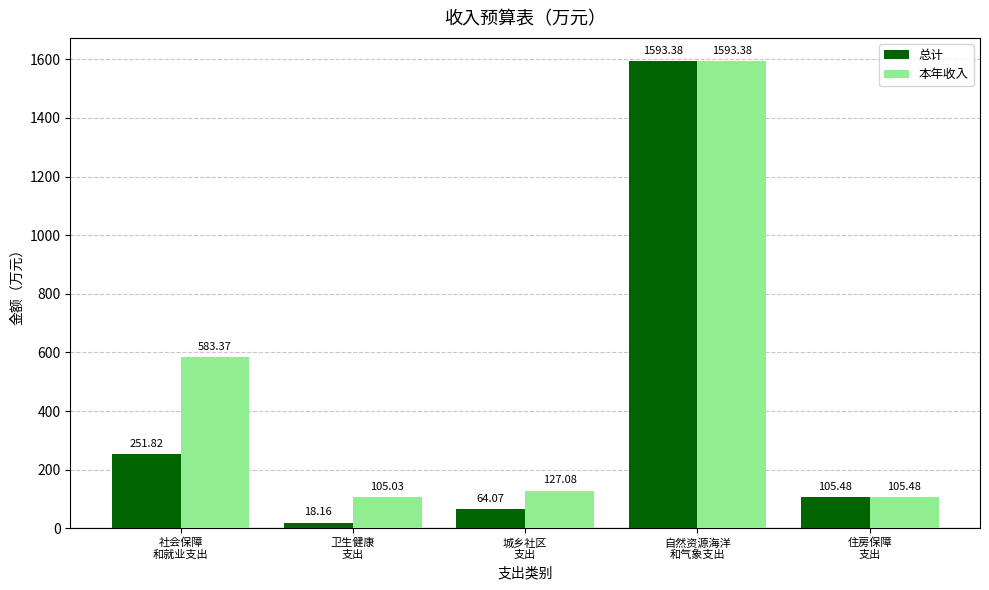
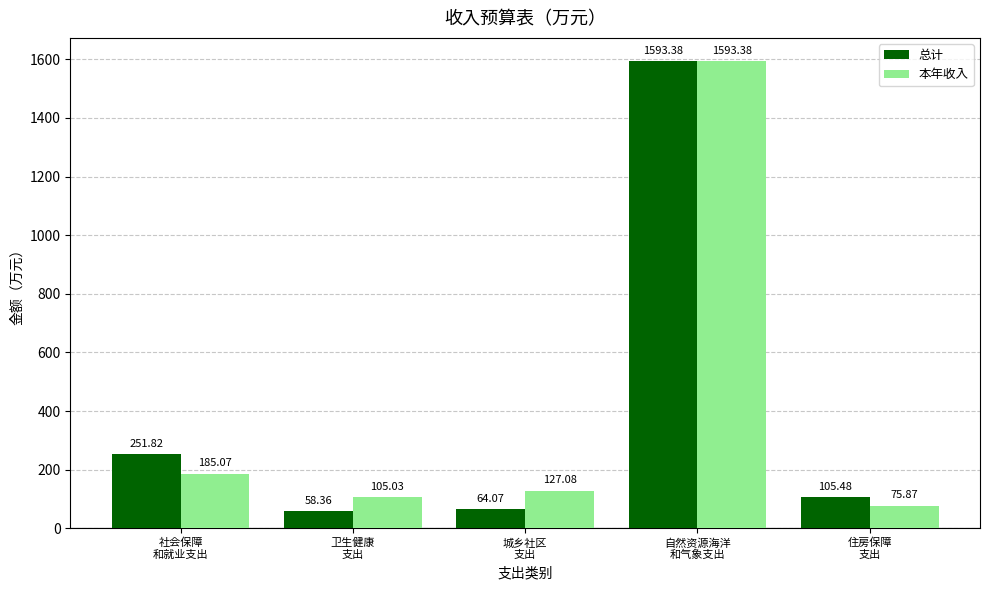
  {
    "总计": {
      "社会保障 和就业支出": 251.82,
-     "卫生健康 支出": 18.16,
+     "卫生健康 支出": 58.36,
      "城乡社区 支出": 64.07,
      "自然资源海洋 和气象支出": 1593.38,
      "住房保障 支出": 105.48
    },
    "本年收入": {
-     "社会保障 和就业支出": 583.37,
+     "社会保障 和就业支出": 185.07,
      "卫生健康 支出": 105.03,
      "城乡社区 支出": 127.08,
      "自然资源海洋 和气象支出": 1593.38,
-     "住房保障 支出": 105.48
+     "住房保障 支出": 75.87
    }
  }
